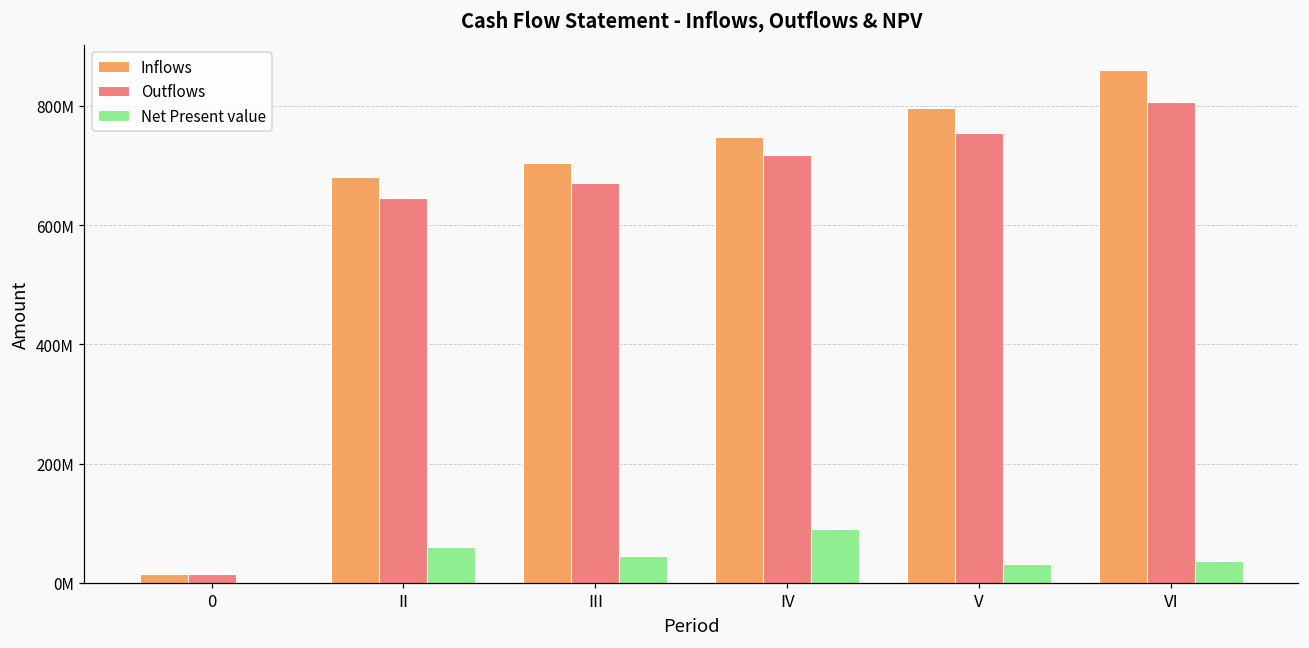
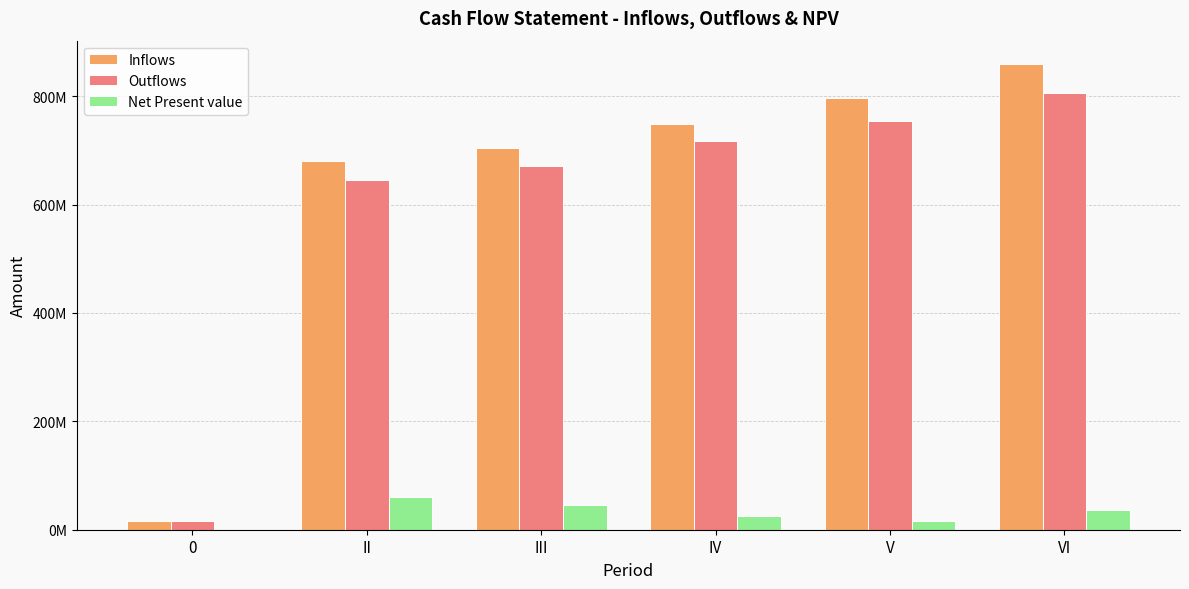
  {
    "Net Present value": {
      "0": 0,
      "II": 60000000,
      "III": 50000000,
-     "IV": 90000000,
-     "V": 30000000,
+     "IV": 20000000,
+     "V": 20000000,
      "VI": 40000000
    }
  }
